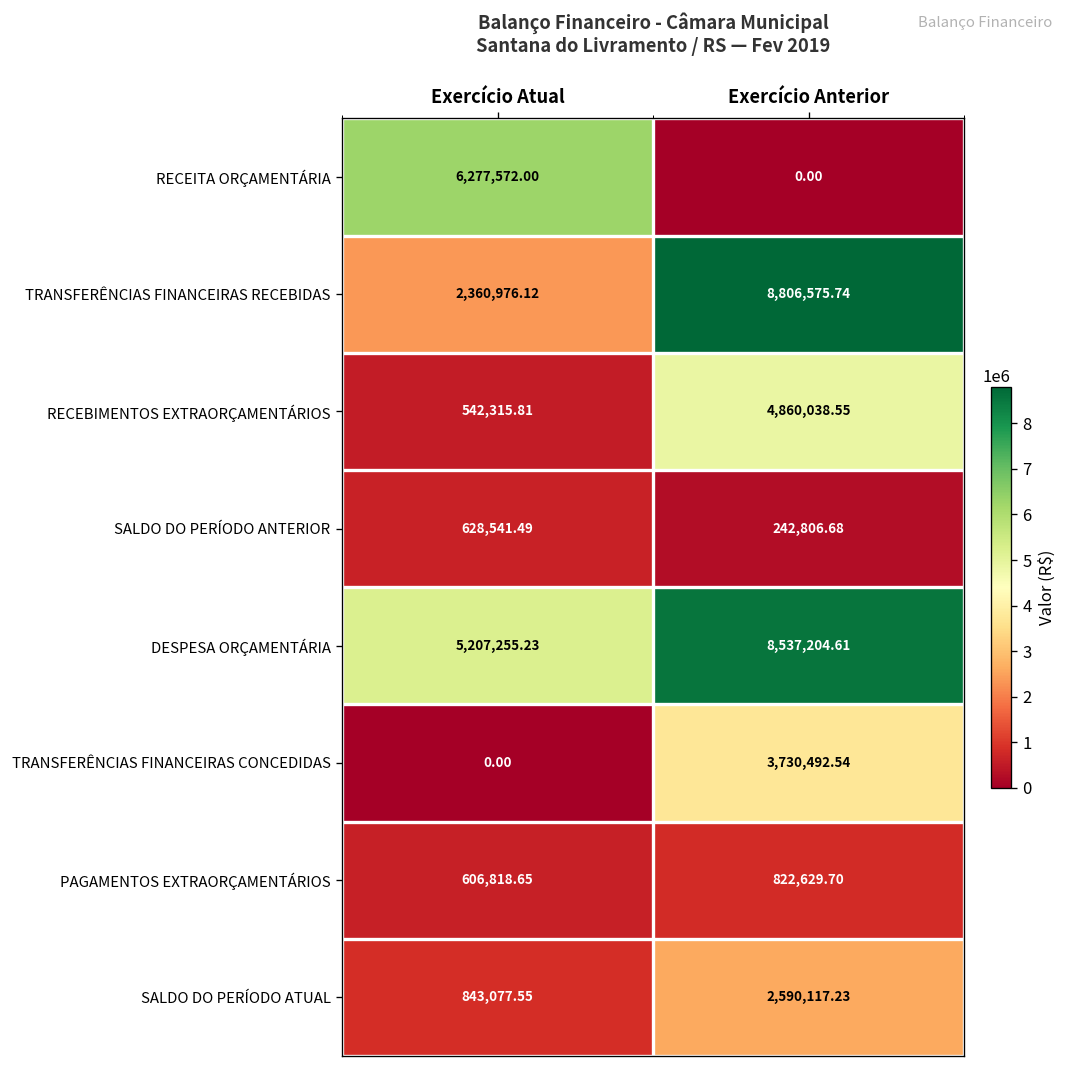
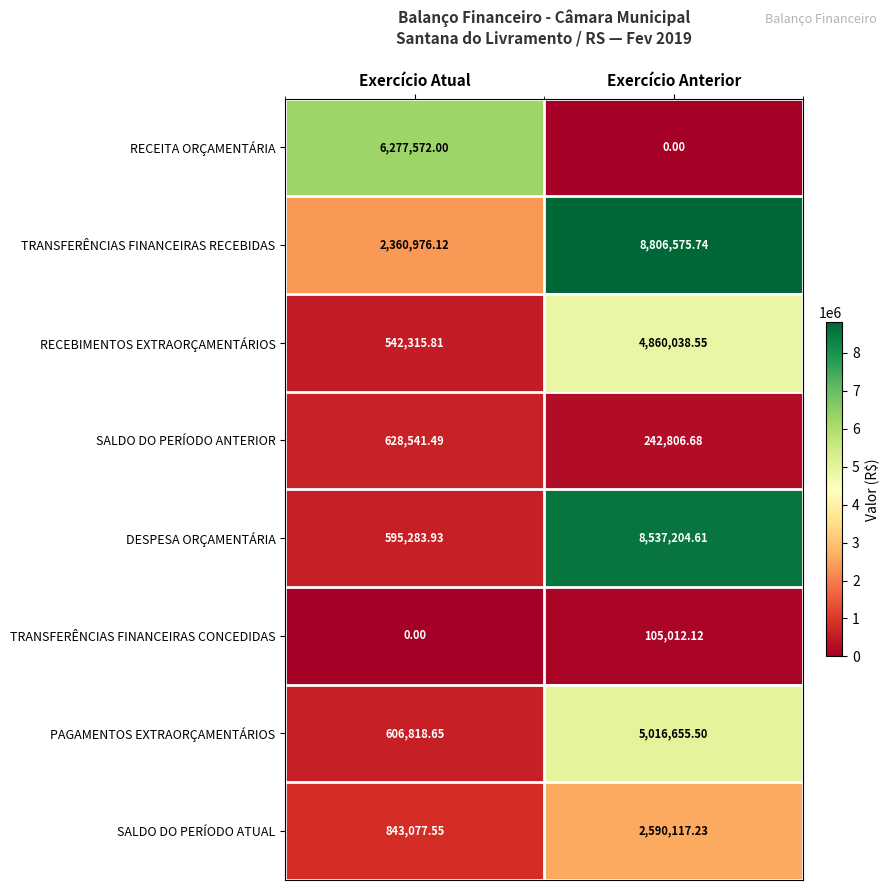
  {
    "RECEITA ORÇAMENTÁRIA": {
      "Exercício Atual": "6,277,572.00",
      "Exercício Anterior": "0.00"
    },
    "TRANSFERÊNCIAS FINANCEIRAS RECEBIDAS": {
      "Exercício Atual": "2,360,976.12",
      "Exercício Anterior": "8,806,575.74"
    },
    "RECEBIMENTOS EXTRAORÇAMENTÁRIOS": {
      "Exercício Atual": "542,315.81",
      "Exercício Anterior": "4,860,038.55"
    },
    "SALDO DO PERÍODO ANTERIOR": {
      "Exercício Atual": "628,541.49",
      "Exercício Anterior": "242,806.68"
    },
    "DESPESA ORÇAMENTÁRIA": {
-     "Exercício Atual": "5,207,255.23",
+     "Exercício Atual": "595,283.93",
      "Exercício Anterior": "8,537,204.61"
    },
    "TRANSFERÊNCIAS FINANCEIRAS CONCEDIDAS": {
      "Exercício Atual": "0.00",
-     "Exercício Anterior": "3,730,492.54"
+     "Exercício Anterior": "105,012.12"
    },
    "PAGAMENTOS EXTRAORÇAMENTÁRIOS": {
      "Exercício Atual": "606,818.65",
-     "Exercício Anterior": "822,629.70"
+     "Exercício Anterior": "5,016,655.50"
    },
    "SALDO DO PERÍODO ATUAL": {
      "Exercício Atual": "843,077.55",
      "Exercício Anterior": "2,590,117.23"
    }
  }
